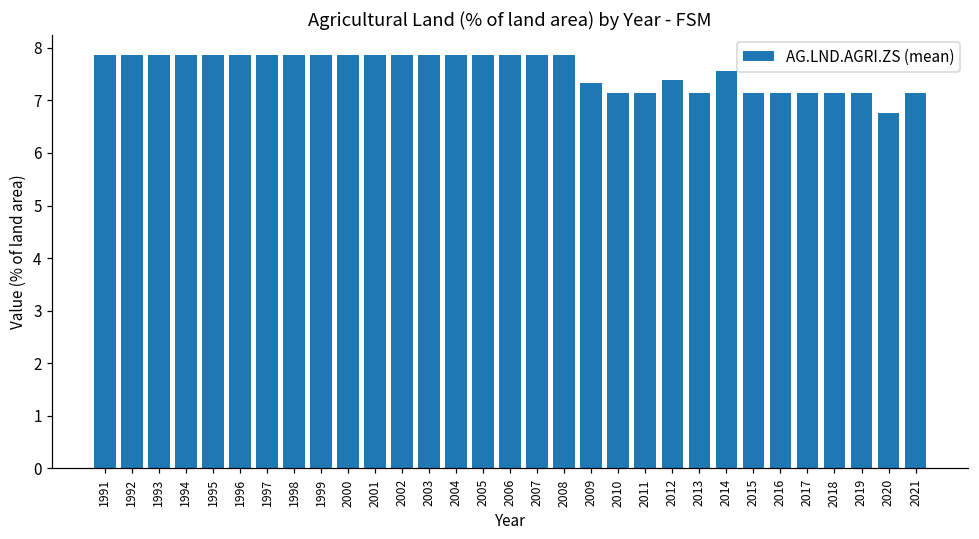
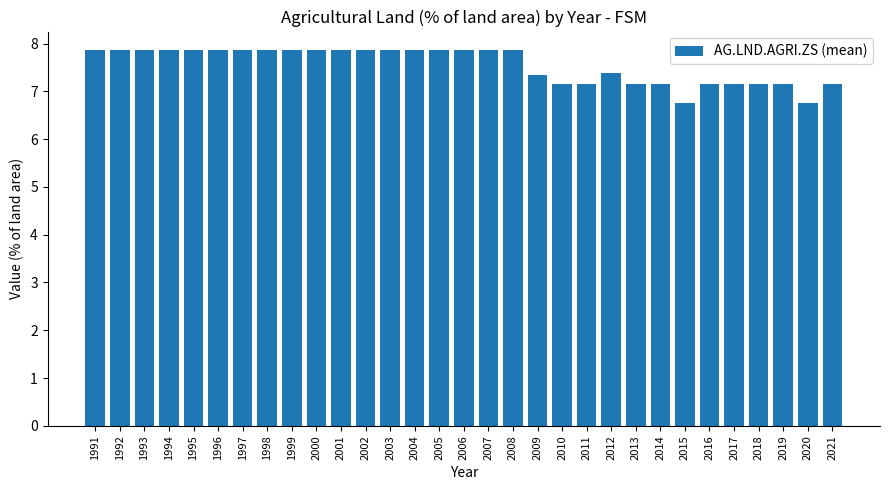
  {
    "1991": 7.9,
    "1992": 7.9,
    "1993": 7.9,
    "1994": 7.9,
    "1995": 7.9,
    "1996": 7.9,
    "1997": 7.9,
    "1998": 7.9,
    "1999": 7.9,
    "2000": 7.9,
    "2001": 7.9,
    "2002": 7.9,
    "2003": 7.9,
    "2004": 7.9,
    "2005": 7.9,
    "2006": 7.9,
    "2007": 7.9,
    "2008": 7.9,
    "2009": 7.3,
    "2010": 7.1,
    "2011": 7.1,
    "2012": 7.4,
    "2013": 7.1,
-   "2014": 7.6,
-   "2015": 7.1,
+   "2014": 7.1,
+   "2015": 6.8,
    "2016": 7.1,
    "2017": 7.1,
    "2018": 7.1,
    "2019": 7.1,
    "2020": 6.8,
    "2021": 7.1
  }
